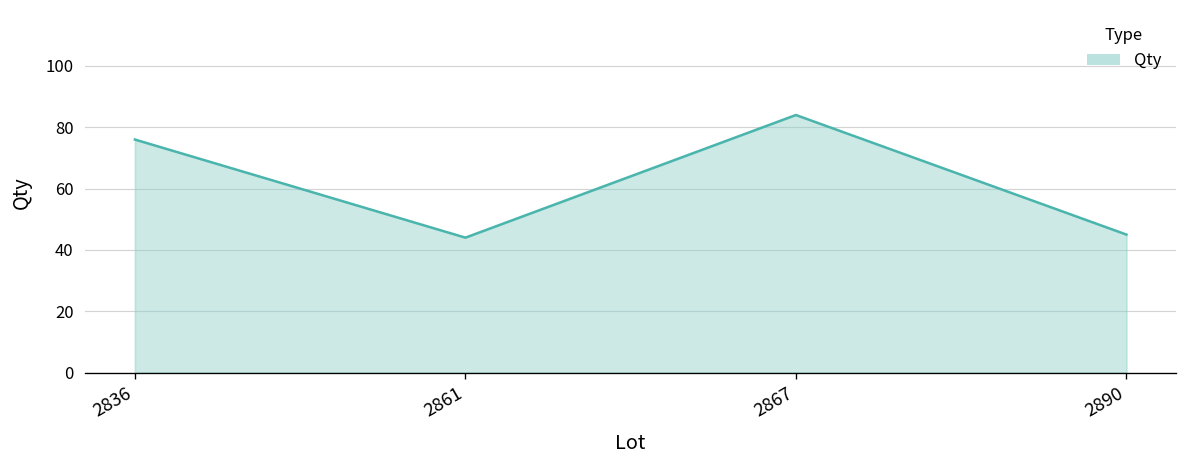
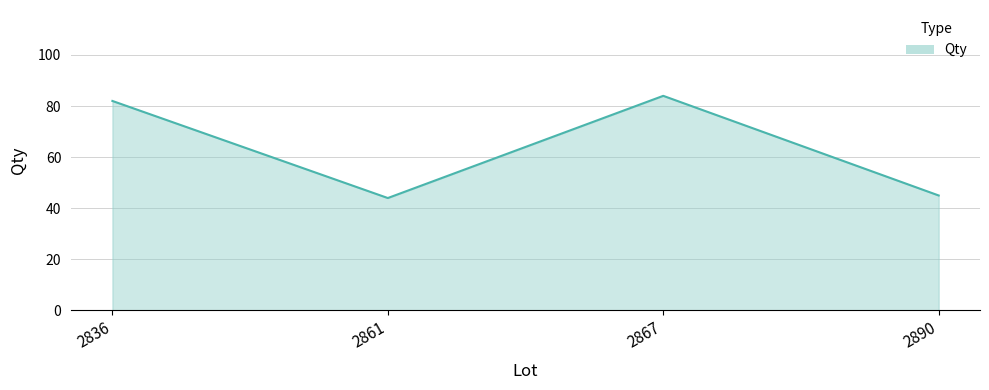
  {
-   "2836": 76,
+   "2836": 82,
    "2861": 44,
    "2867": 84,
    "2890": 45
  }
